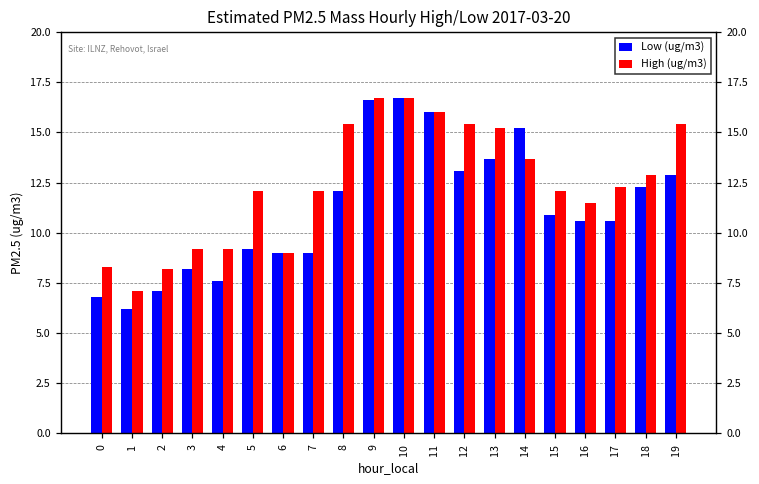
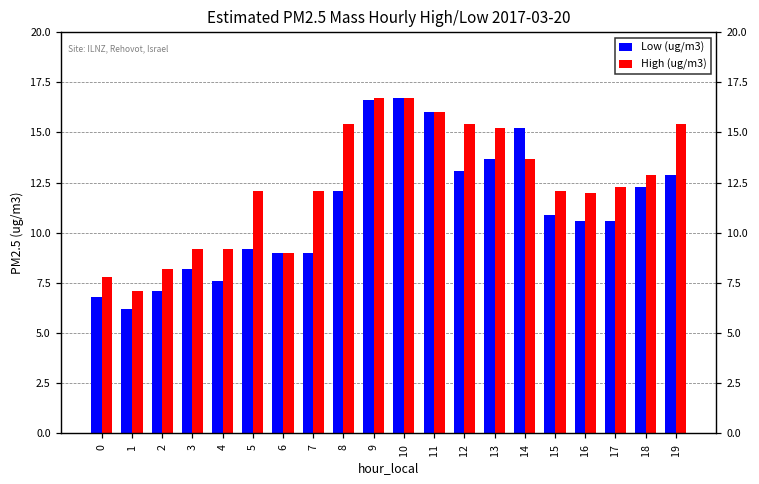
  {
    "Low (ug/m3)": {
      "0": 6.8,
      "1": 6.2,
      "2": 7.1,
      "3": 8.2,
      "4": 7.6,
      "5": 9.2,
      "6": 9.0,
      "7": 9.0,
      "8": 12.1,
      "9": 16.6,
      "10": 16.7,
      "11": 16.0,
      "12": 13.1,
      "13": 13.7,
      "14": 15.2,
      "15": 10.9,
      "16": 10.6,
      "17": 10.6,
      "18": 12.3,
      "19": 12.9
    },
    "High (ug/m3)": {
-     "0": 8.3,
+     "0": 7.8,
      "1": 7.1,
      "2": 8.2,
      "3": 9.2,
      "4": 9.2,
      "5": 12.1,
      "6": 9.0,
      "7": 12.1,
      "8": 15.4,
      "9": 16.7,
      "10": 16.7,
      "11": 16.0,
      "12": 15.4,
      "13": 15.2,
      "14": 13.7,
      "15": 12.1,
-     "16": 11.5,
+     "16": 12.0,
      "17": 12.3,
      "18": 12.9,
      "19": 15.4
    }
  }
